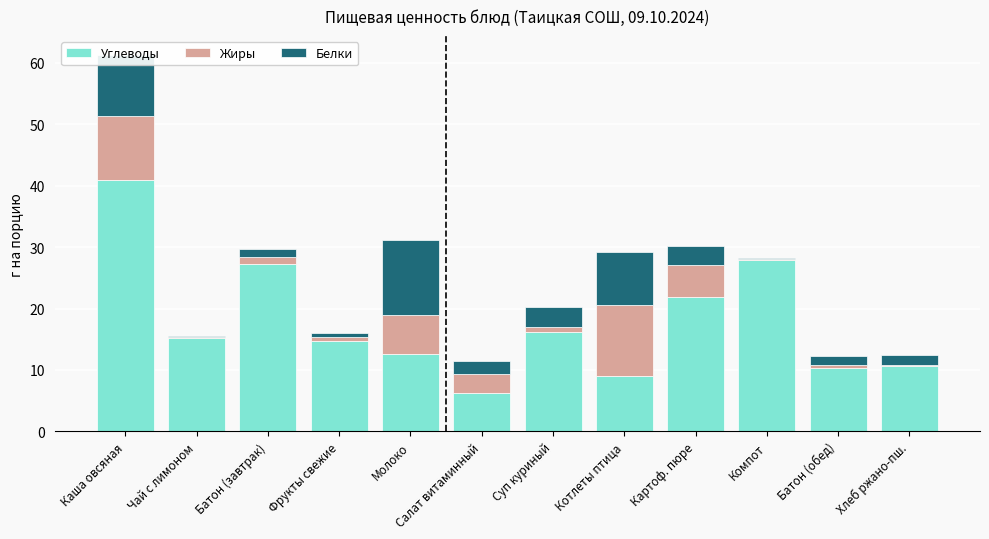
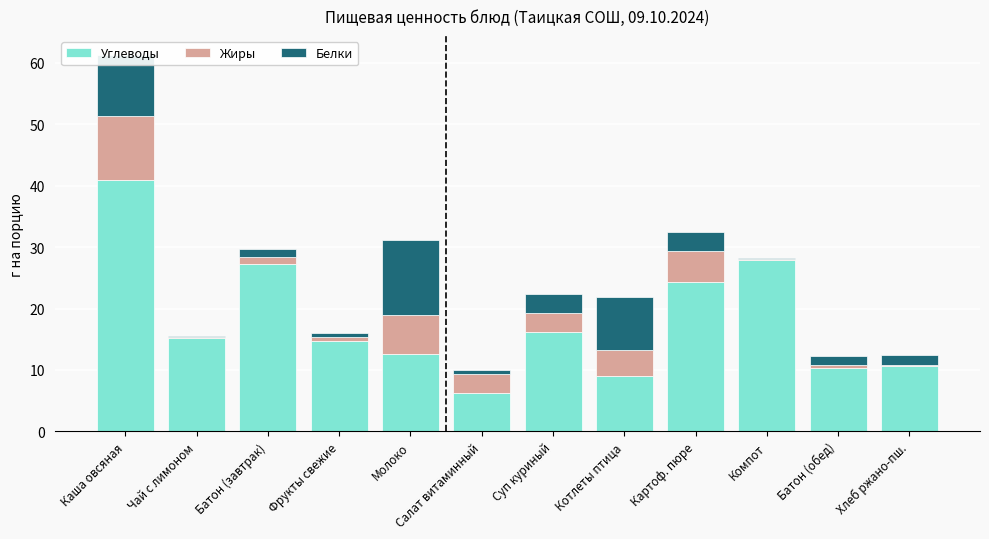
  {
    "Углеводы": {
      "Каша овсяная": 41,
      "Чай с лимоном": 15,
      "Батон (завтрак)": 27,
      "Фрукты свежие": 15,
      "Молоко": 13,
      "Салат витаминный": 6,
      "Суп куриный": 16,
      "Котлеты птица": 9,
-     "Картоф. пюре": 22,
+     "Картоф. пюре": 24,
      "Компот": 28,
      "Батон (обед)": 10,
      "Хлеб ржано-пш.": 11
    },
    "Жиры": {
      "Каша овсяная": 10,
      "Батон (завтрак)": 1,
      "Фрукты свежие": 1,
      "Молоко": 6,
      "Салат витаминный": 3,
-     "Суп куриный": 1,
-     "Котлеты птица": 11,
+     "Суп куриный": 3,
+     "Котлеты птица": 4,
      "Картоф. пюре": 5,
      "Батон (обед)": 1
    },
    "Белки": {
      "Батон (завтрак)": 1,
      "Фрукты свежие": 1,
      "Молоко": 12,
-     "Салат витаминный": 2,
+     "Салат витаминный": 1,
      "Суп куриный": 3,
      "Котлеты птица": 9,
      "Картоф. пюре": 3,
      "Батон (обед)": 2,
      "Хлеб ржано-пш.": 2
    }
  }
